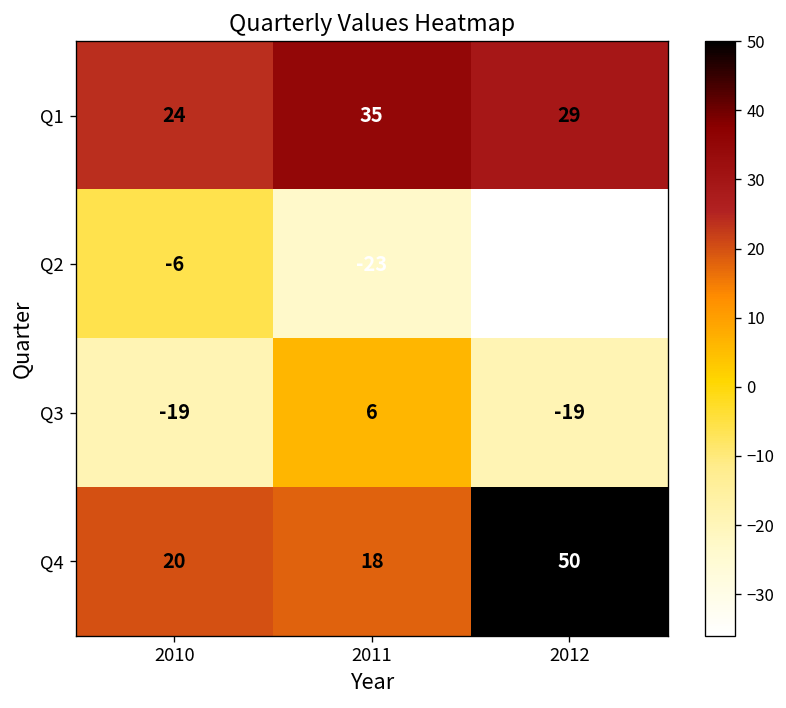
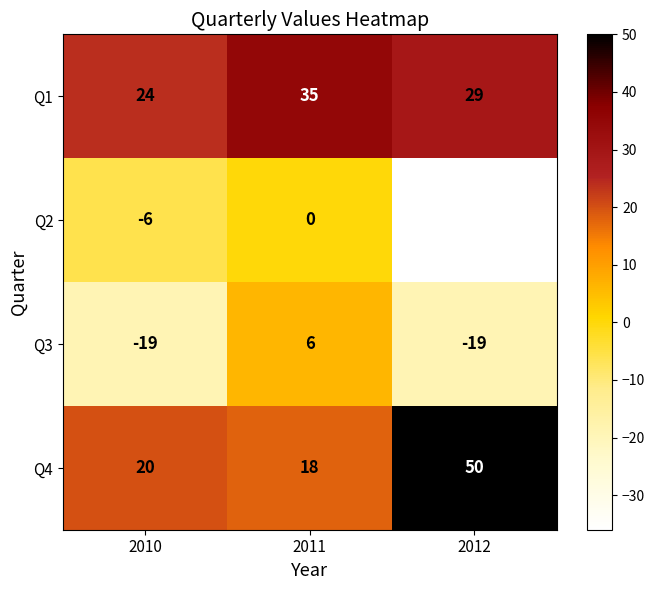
  {
    "Q1": {
      "2010": 24,
      "2011": 35,
      "2012": 29
    },
    "Q2": {
      "2010": -6,
-     "2011": -23
+     "2011": 0
    },
    "Q3": {
      "2010": -19,
      "2011": 6,
      "2012": -19
    },
    "Q4": {
      "2010": 20,
      "2011": 18,
      "2012": 50
    }
  }
